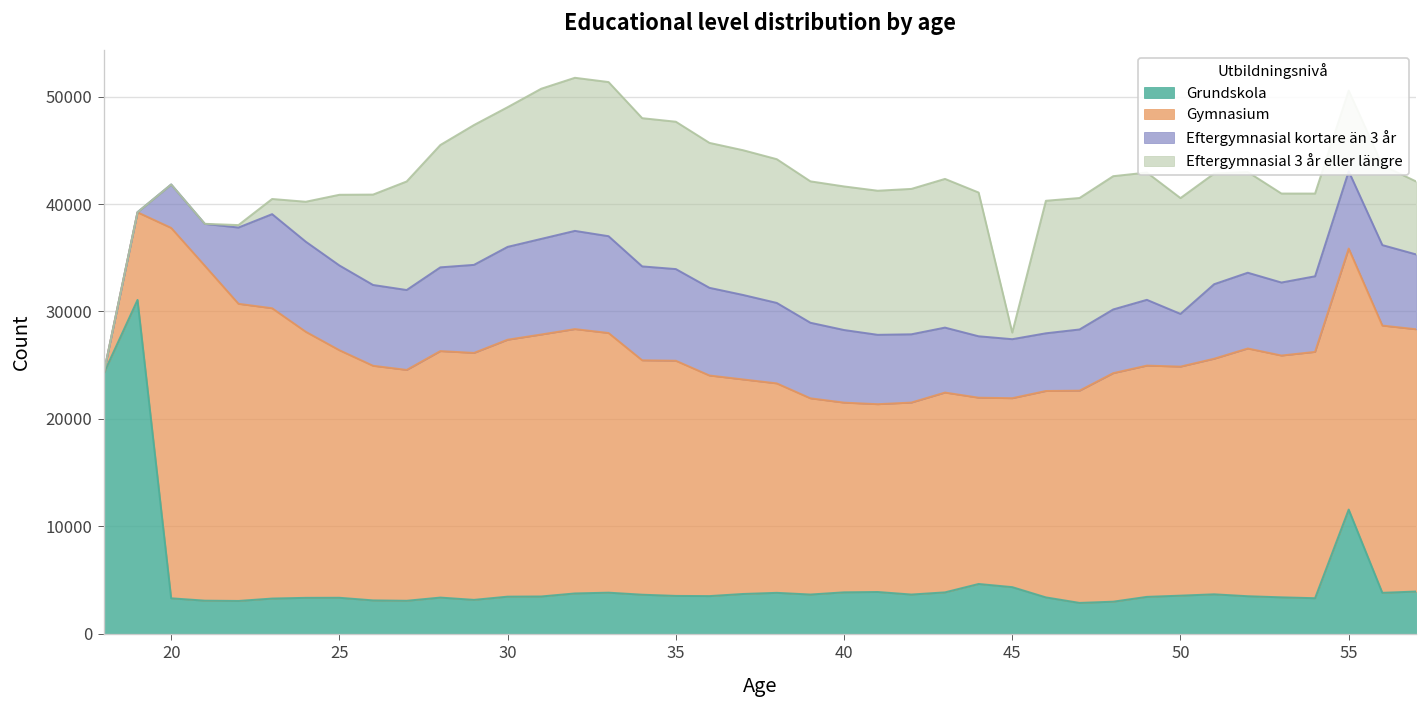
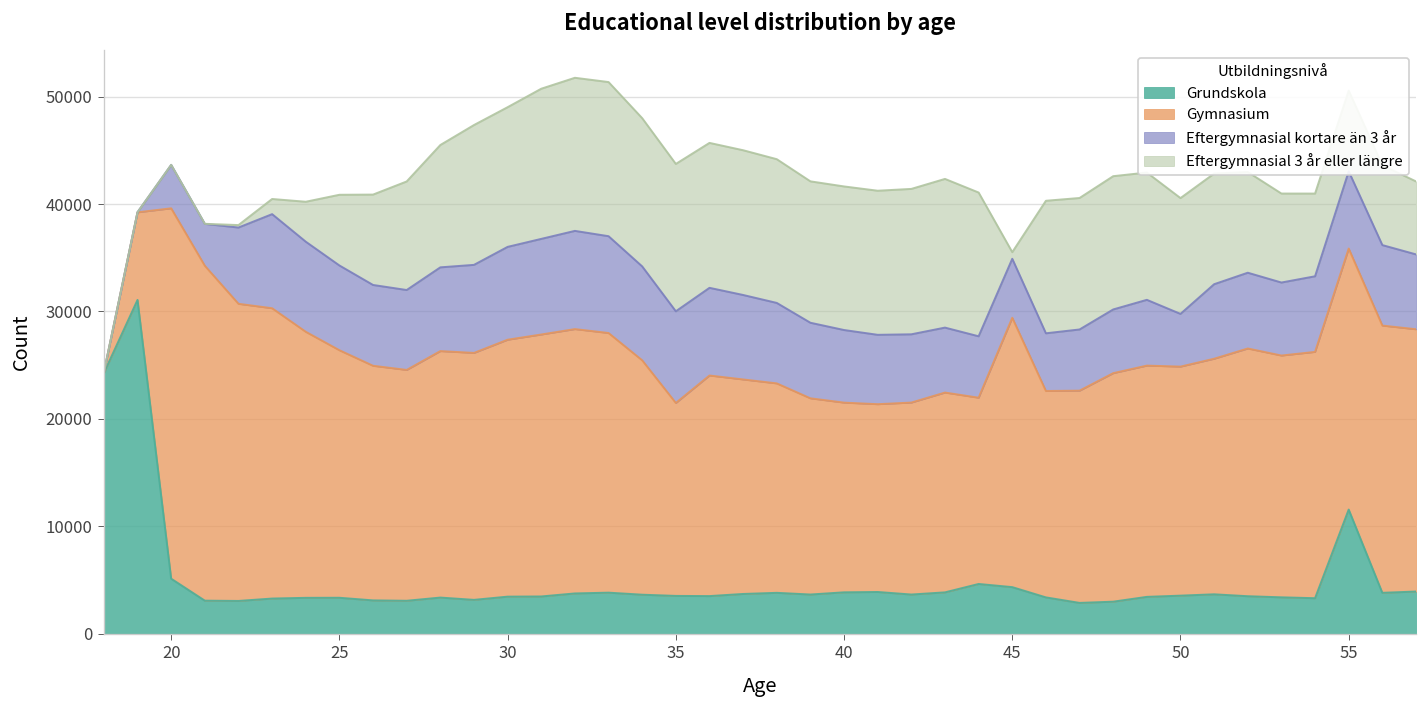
  {
    "Grundskola": {
-     "20": 3000,
+     "20": 5000,
      "25": 3000,
      "30": 3000,
      "35": 4000,
      "40": 4000,
      "45": 4000,
      "50": 4000,
      "55": 12000
    },
    "Gymnasium": {
      "20": 34000,
      "25": 23000,
      "30": 24000,
-     "35": 22000,
+     "35": 18000,
      "40": 18000,
-     "45": 18000,
+     "45": 25000,
      "50": 21000,
      "55": 24000
    },
    "Eftergymnasial kortare än 3 år": {
      "25": 8000,
      "30": 9000,
      "35": 9000,
      "40": 7000,
      "45": 5000,
      "50": 5000
    },
    "Eftergymnasial 3 år eller längre": {
      "25": 7000,
      "30": 13000,
      "35": 14000,
      "40": 13000,
      "45": 1000,
      "50": 11000
    }
  }
